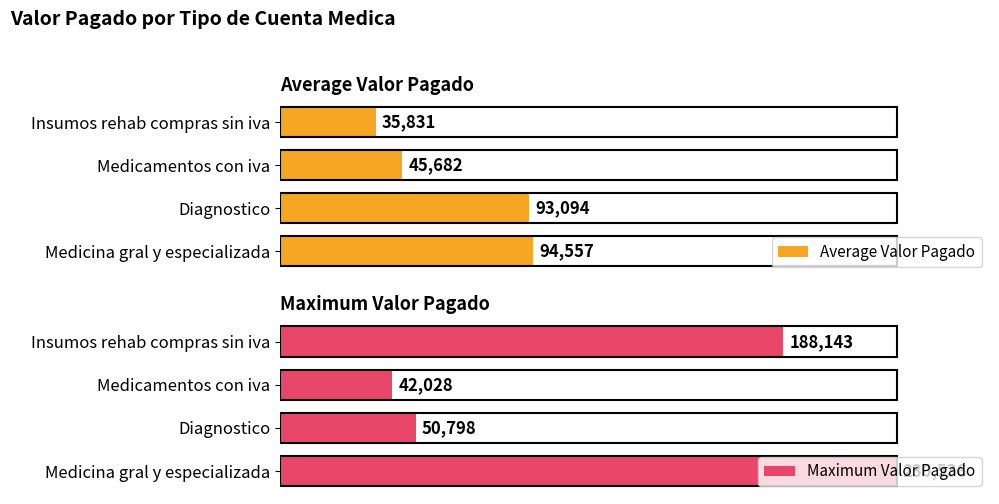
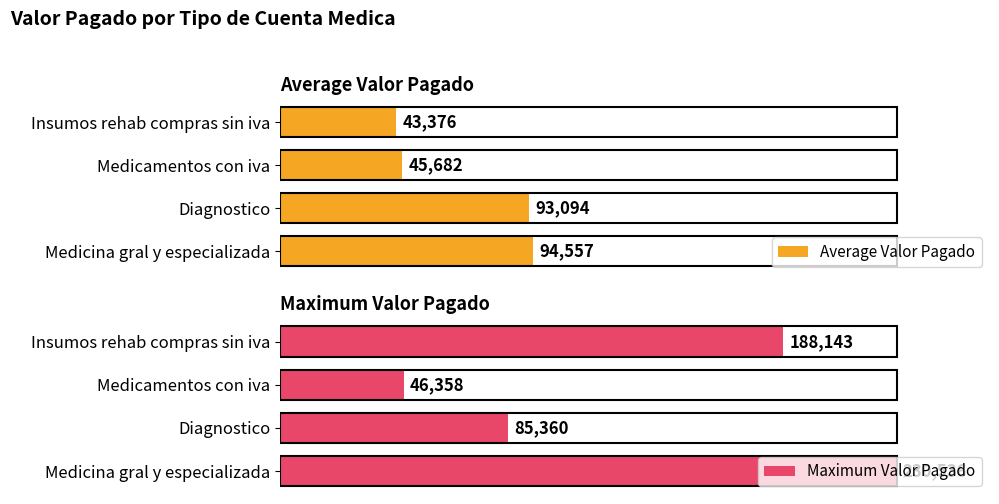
  {
    "Average Valor Pagado": {
-     "Insumos rehab compras sin iva": "35,831",
+     "Insumos rehab compras sin iva": "43,376",
      "Medicamentos con iva": "45,682",
      "Diagnostico": "93,094",
      "Medicina gral y especializada": "94,557"
    },
    "Maximum Valor Pagado": {
      "Insumos rehab compras sin iva": "188,143",
-     "Medicamentos con iva": "42,028",
-     "Diagnostico": "50,798"
+     "Medicamentos con iva": "46,358",
+     "Diagnostico": "85,360"
    }
  }
